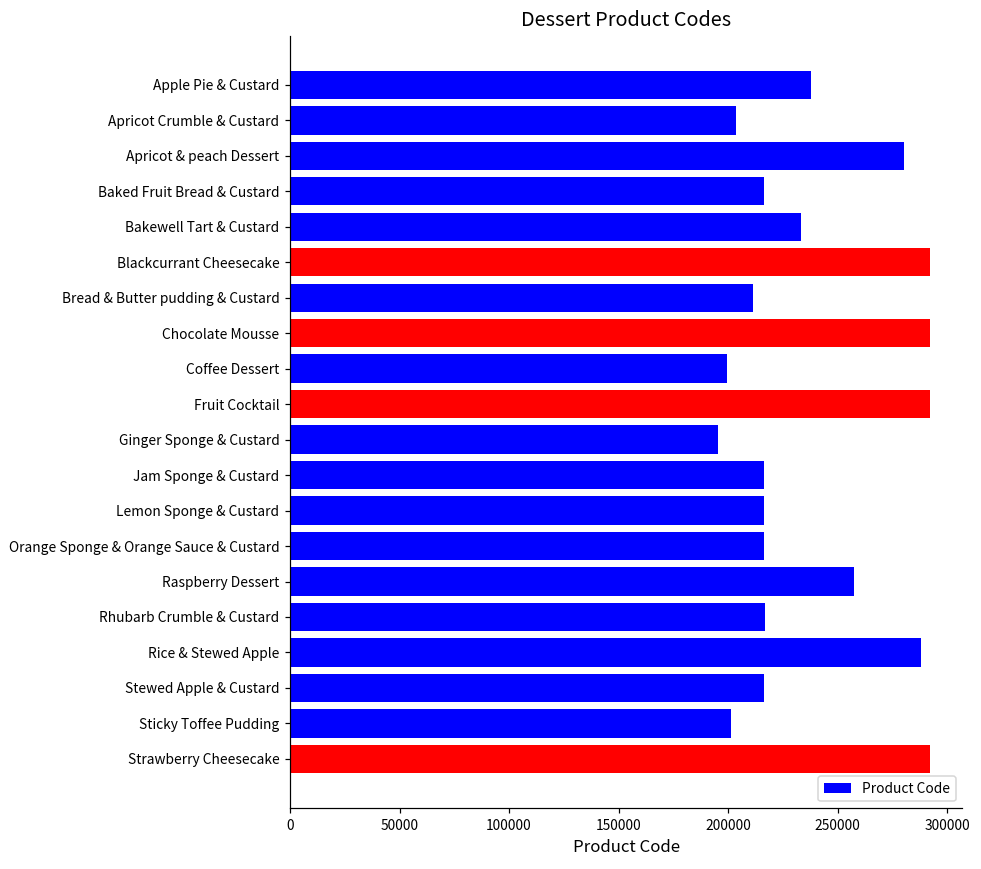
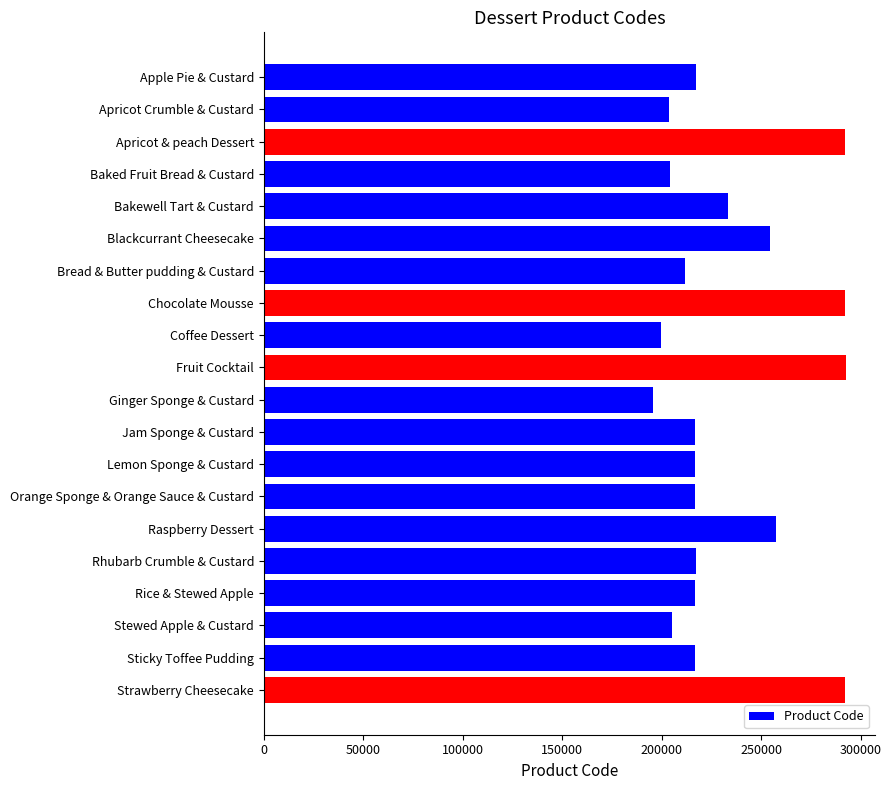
  {
-   "Apple Pie & Custard": 238000,
+   "Apple Pie & Custard": 217000,
    "Apricot Crumble & Custard": 204000,
-   "Apricot & peach Dessert": 280000,
-   "Baked Fruit Bread & Custard": 216000,
+   "Apricot & peach Dessert": 292000,
+   "Baked Fruit Bread & Custard": 204000,
    "Bakewell Tart & Custard": 233000,
-   "Blackcurrant Cheesecake": 292000,
+   "Blackcurrant Cheesecake": 254000,
    "Bread & Butter pudding & Custard": 211000,
    "Chocolate Mousse": 292000,
    "Coffee Dessert": 199000,
    "Fruit Cocktail": 292000,
    "Ginger Sponge & Custard": 196000,
    "Jam Sponge & Custard": 216000,
    "Lemon Sponge & Custard": 216000,
    "Orange Sponge & Orange Sauce & Custard": 216000,
    "Raspberry Dessert": 257000,
    "Rhubarb Crumble & Custard": 217000,
-   "Rice & Stewed Apple": 288000,
-   "Stewed Apple & Custard": 216000,
-   "Sticky Toffee Pudding": 202000,
+   "Rice & Stewed Apple": 216000,
+   "Stewed Apple & Custard": 205000,
+   "Sticky Toffee Pudding": 216000,
    "Strawberry Cheesecake": 292000
  }
